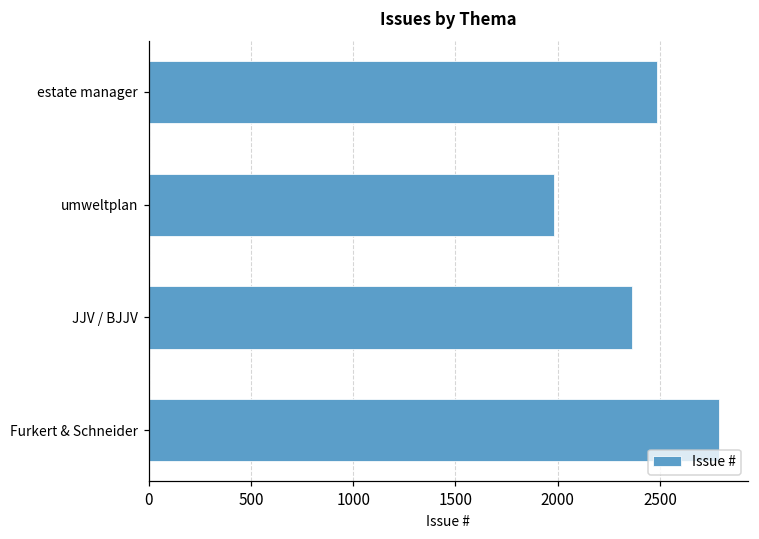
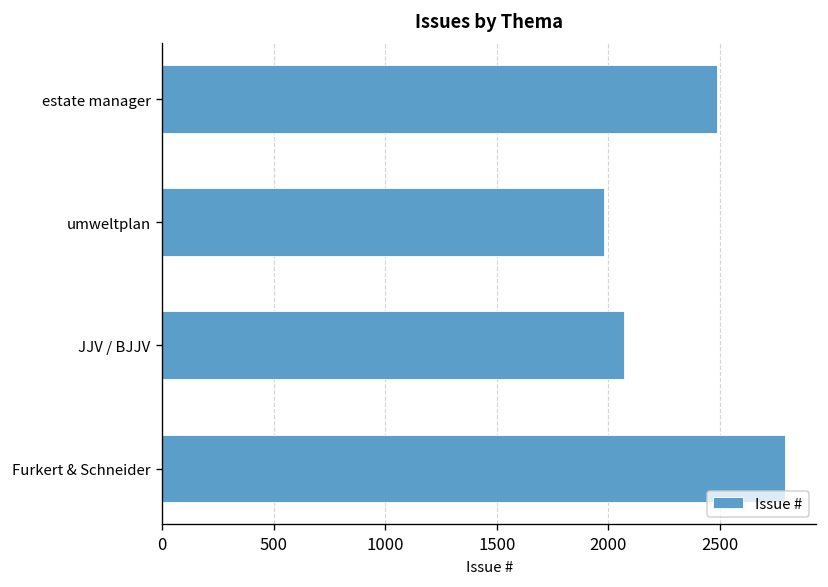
  {
    "estate manager": 2490,
    "umweltplan": 1980,
-   "JJV / BJJV": 2360,
+   "JJV / BJJV": 2070,
    "Furkert & Schneider": 2790
  }
